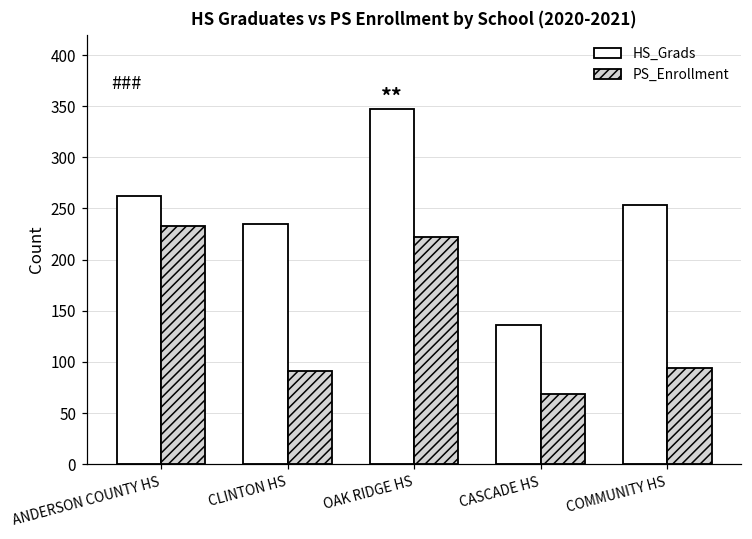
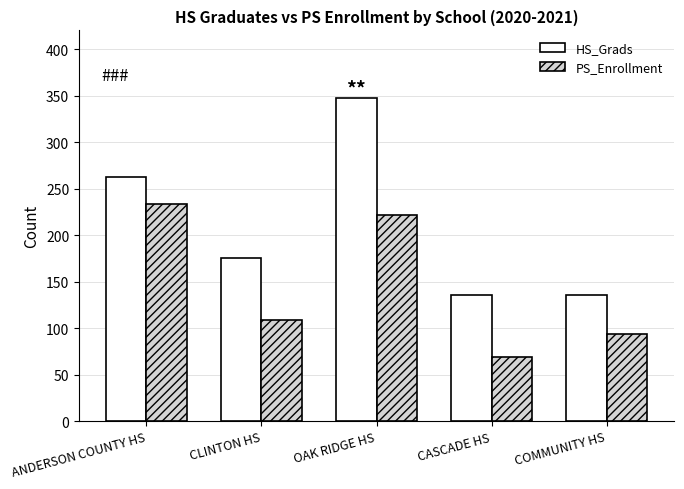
  {
    "HS_Grads": {
      "ANDERSON COUNTY HS": 260,
-     "CLINTON HS": 240,
+     "CLINTON HS": 180,
      "OAK RIDGE HS": 350,
      "CASCADE HS": 140,
-     "COMMUNITY HS": 250
+     "COMMUNITY HS": 140
    },
    "PS_Enrollment": {
      "ANDERSON COUNTY HS": 230,
-     "CLINTON HS": 90,
+     "CLINTON HS": 110,
      "OAK RIDGE HS": 220,
      "CASCADE HS": 70,
      "COMMUNITY HS": 90
    }
  }
